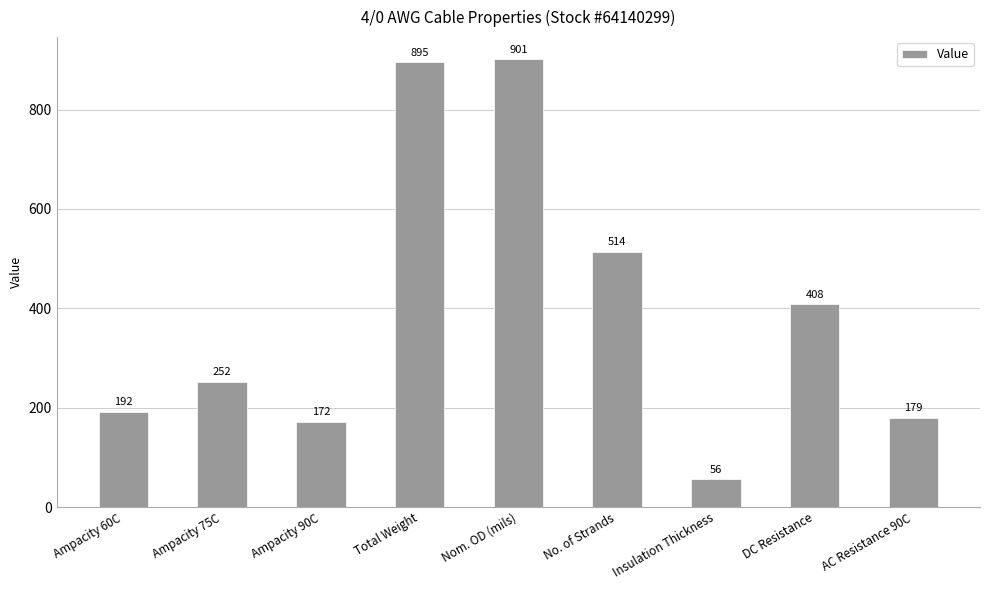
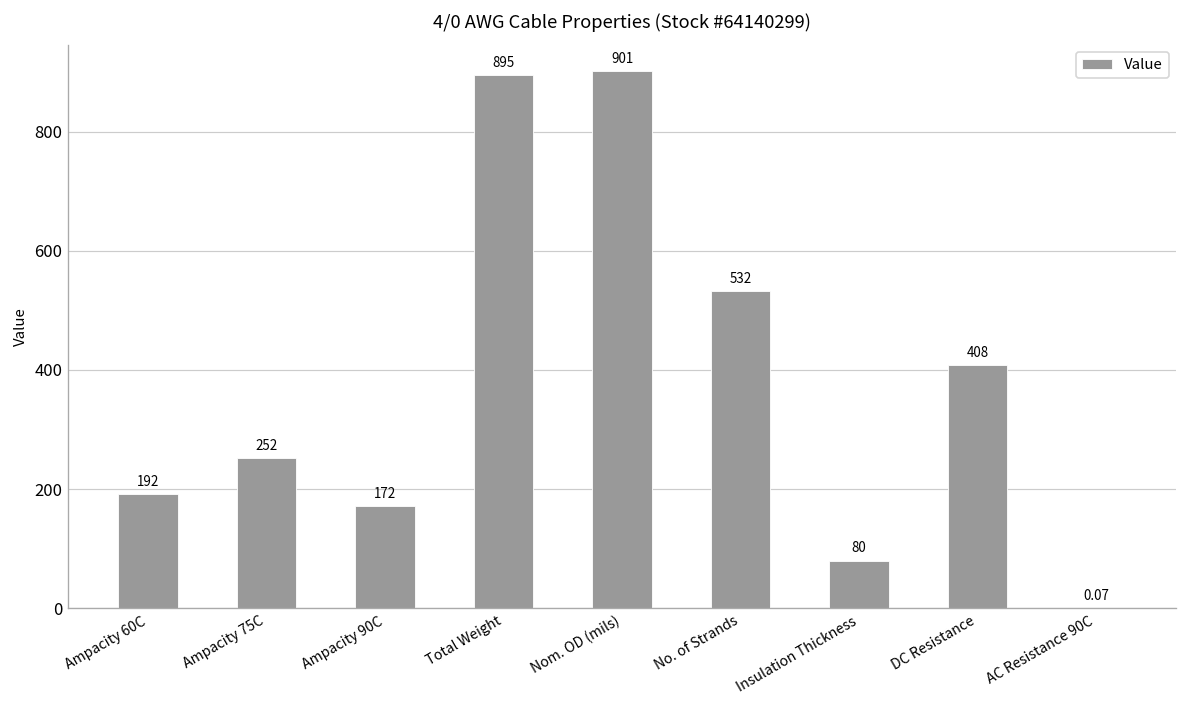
  {
    "Ampacity 60C": 192,
    "Ampacity 75C": 252,
    "Ampacity 90C": 172,
    "Total Weight": 895,
    "Nom. OD (mils)": 901,
-   "No. of Strands": 514,
-   "Insulation Thickness": 56,
+   "No. of Strands": 532,
+   "Insulation Thickness": 80,
    "DC Resistance": 408,
-   "AC Resistance 90C": 179
+   "AC Resistance 90C": 0.07
  }
